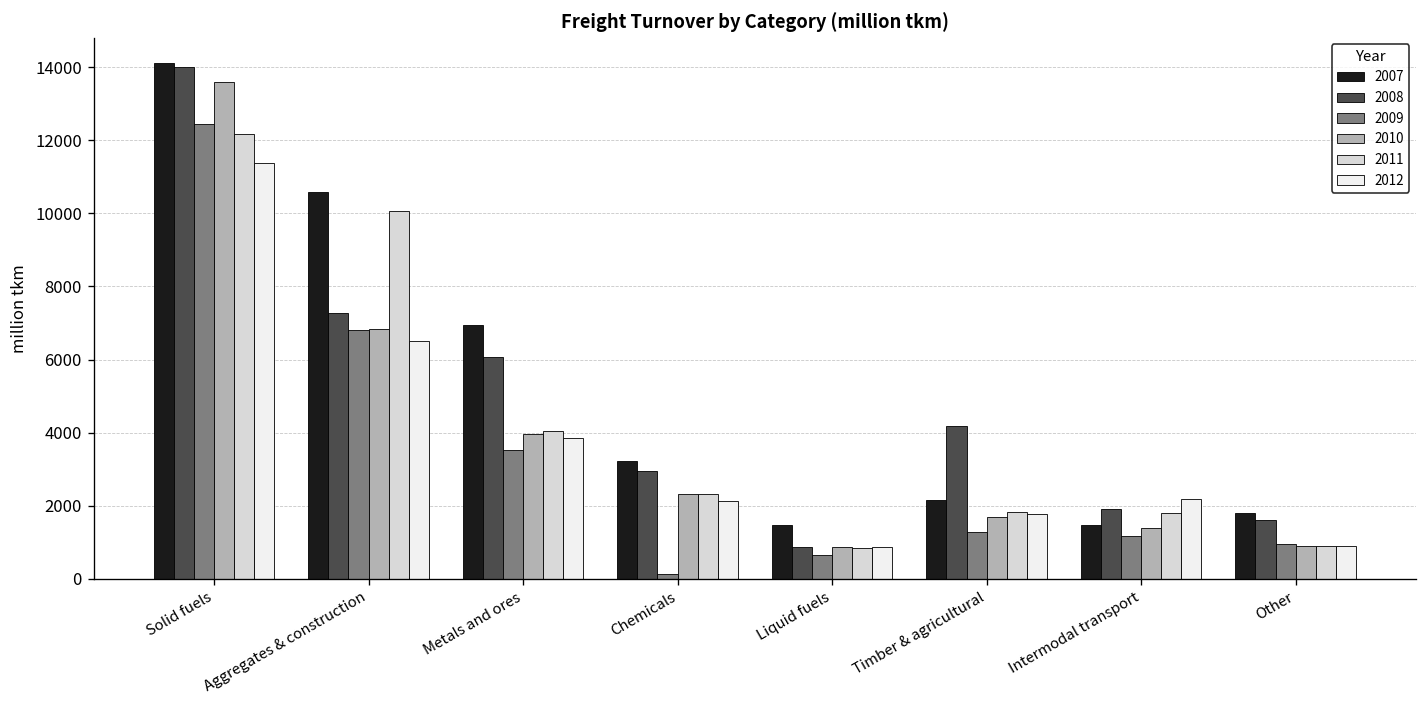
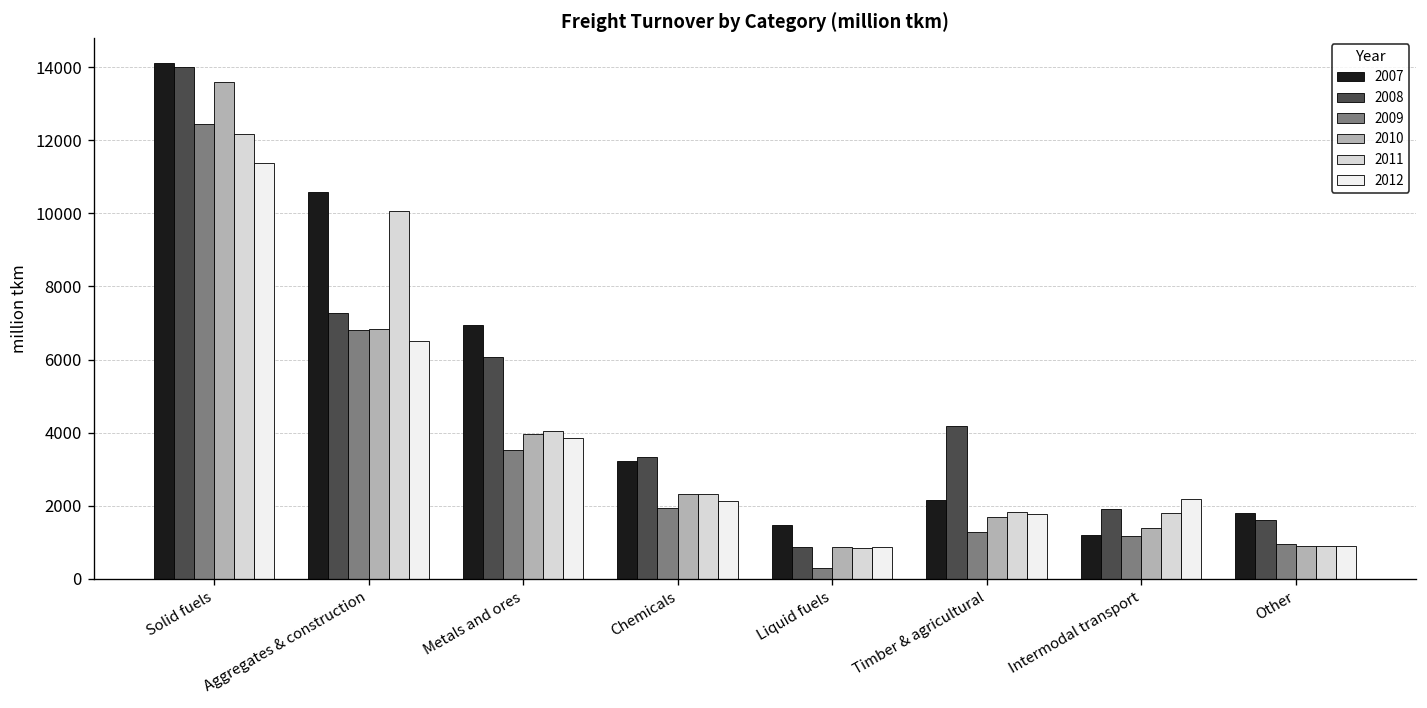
  {
    "2007": {
      "Solid fuels": 14100,
      "Aggregates & construction": 10600,
      "Metals and ores": 6900,
      "Chemicals": 3200,
      "Liquid fuels": 1500,
      "Timber & agricultural": 2200,
-     "Intermodal transport": 1500,
+     "Intermodal transport": 1200,
      "Other": 1800
    },
    "2008": {
      "Solid fuels": 14000,
      "Aggregates & construction": 7300,
      "Metals and ores": 6100,
-     "Chemicals": 3000,
+     "Chemicals": 3300,
      "Liquid fuels": 900,
      "Timber & agricultural": 4200,
      "Intermodal transport": 1900,
      "Other": 1600
    },
    "2009": {
      "Solid fuels": 12400,
      "Aggregates & construction": 6800,
      "Metals and ores": 3500,
-     "Chemicals": 100,
-     "Liquid fuels": 600,
+     "Chemicals": 2000,
+     "Liquid fuels": 300,
      "Timber & agricultural": 1300,
      "Intermodal transport": 1200,
      "Other": 1000
    },
    "2010": {
      "Solid fuels": 13600,
      "Aggregates & construction": 6800,
      "Metals and ores": 4000,
      "Chemicals": 2300,
      "Liquid fuels": 900,
      "Timber & agricultural": 1700,
      "Intermodal transport": 1400,
      "Other": 900
    }
  }
